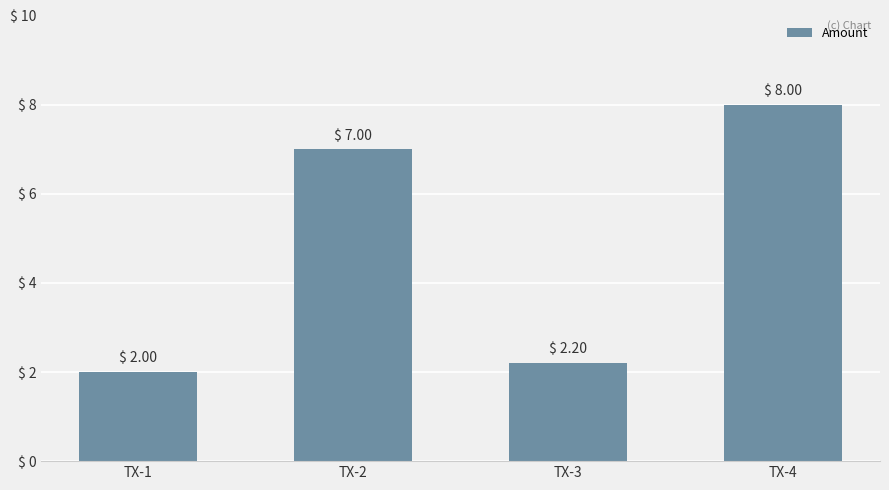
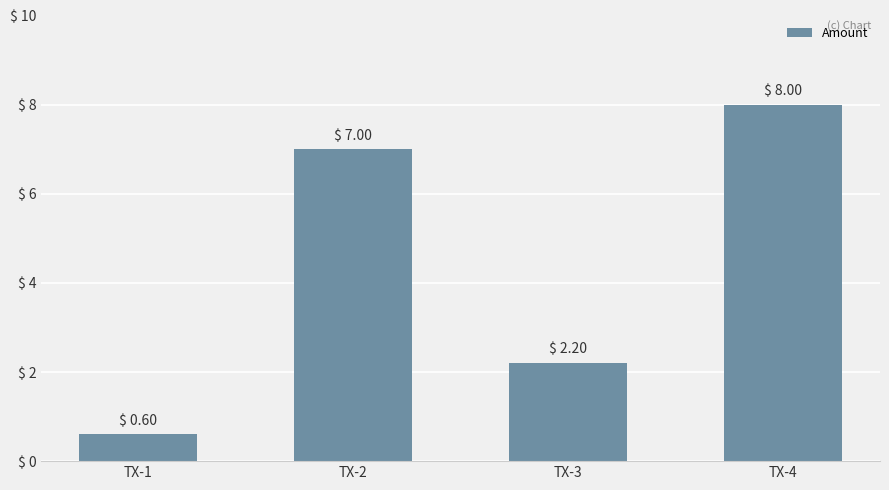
  {
-   "TX-1": 2.00,
+   "TX-1": 0.60,
    "TX-2": 7.00,
    "TX-3": 2.20,
    "TX-4": 8.00
  }
